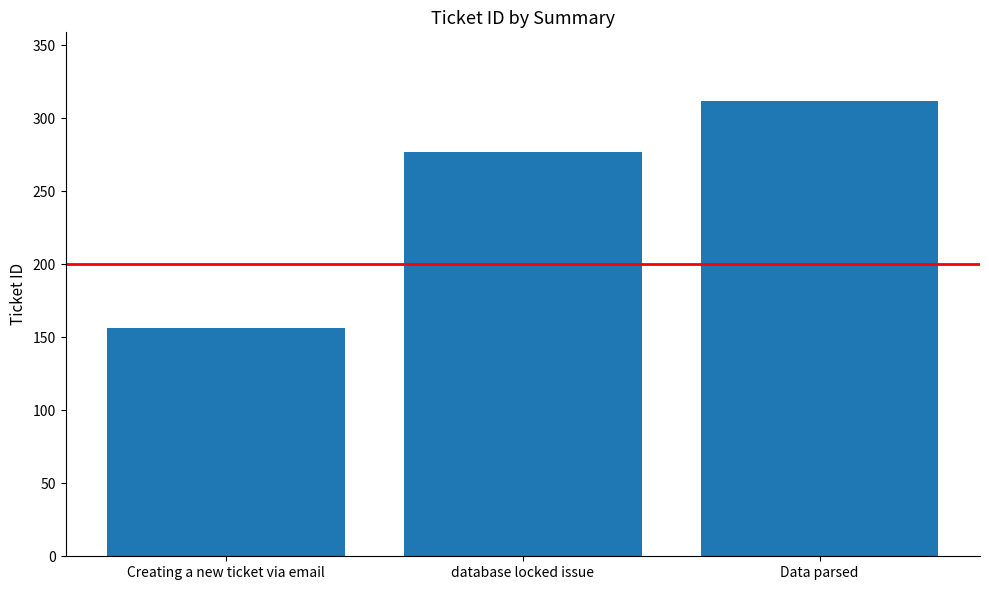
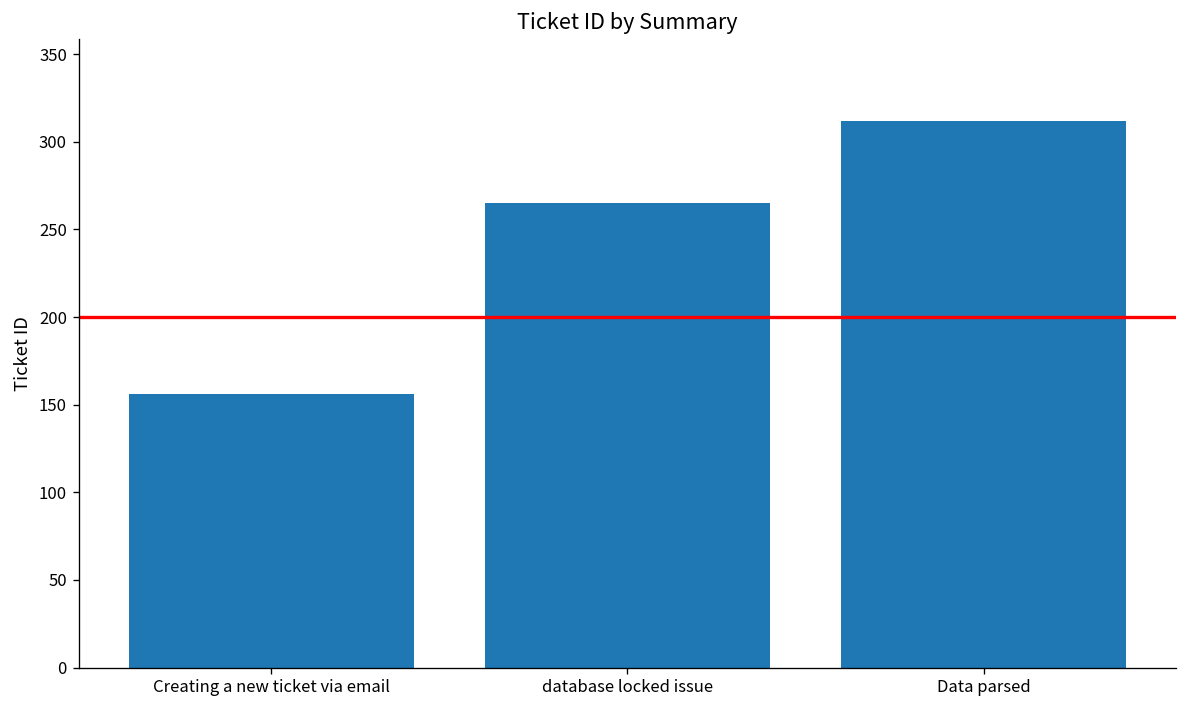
  {
    "Creating a new ticket via email": 156,
-   "database locked issue": 277,
+   "database locked issue": 265,
    "Data parsed": 312
  }
